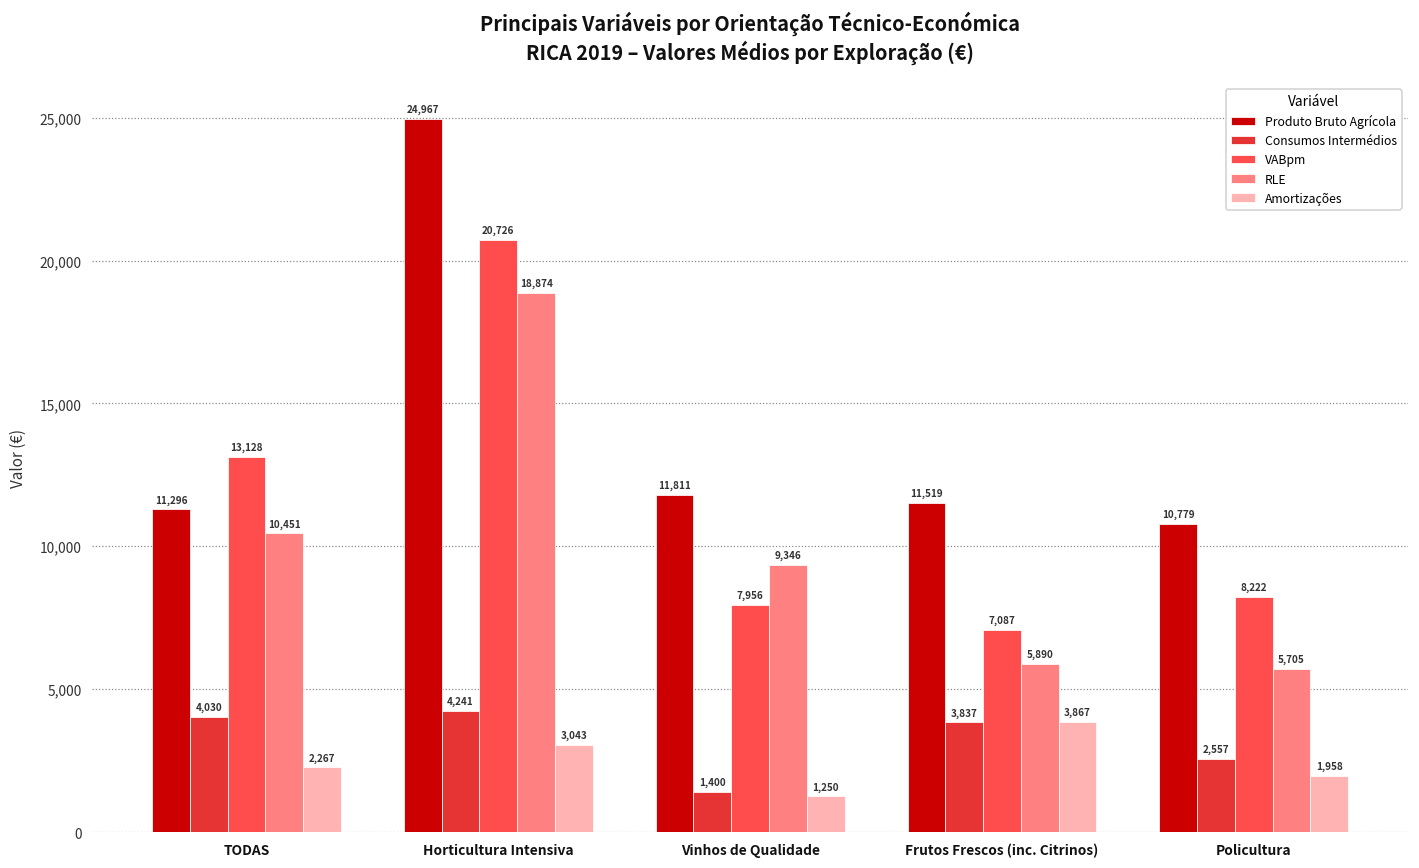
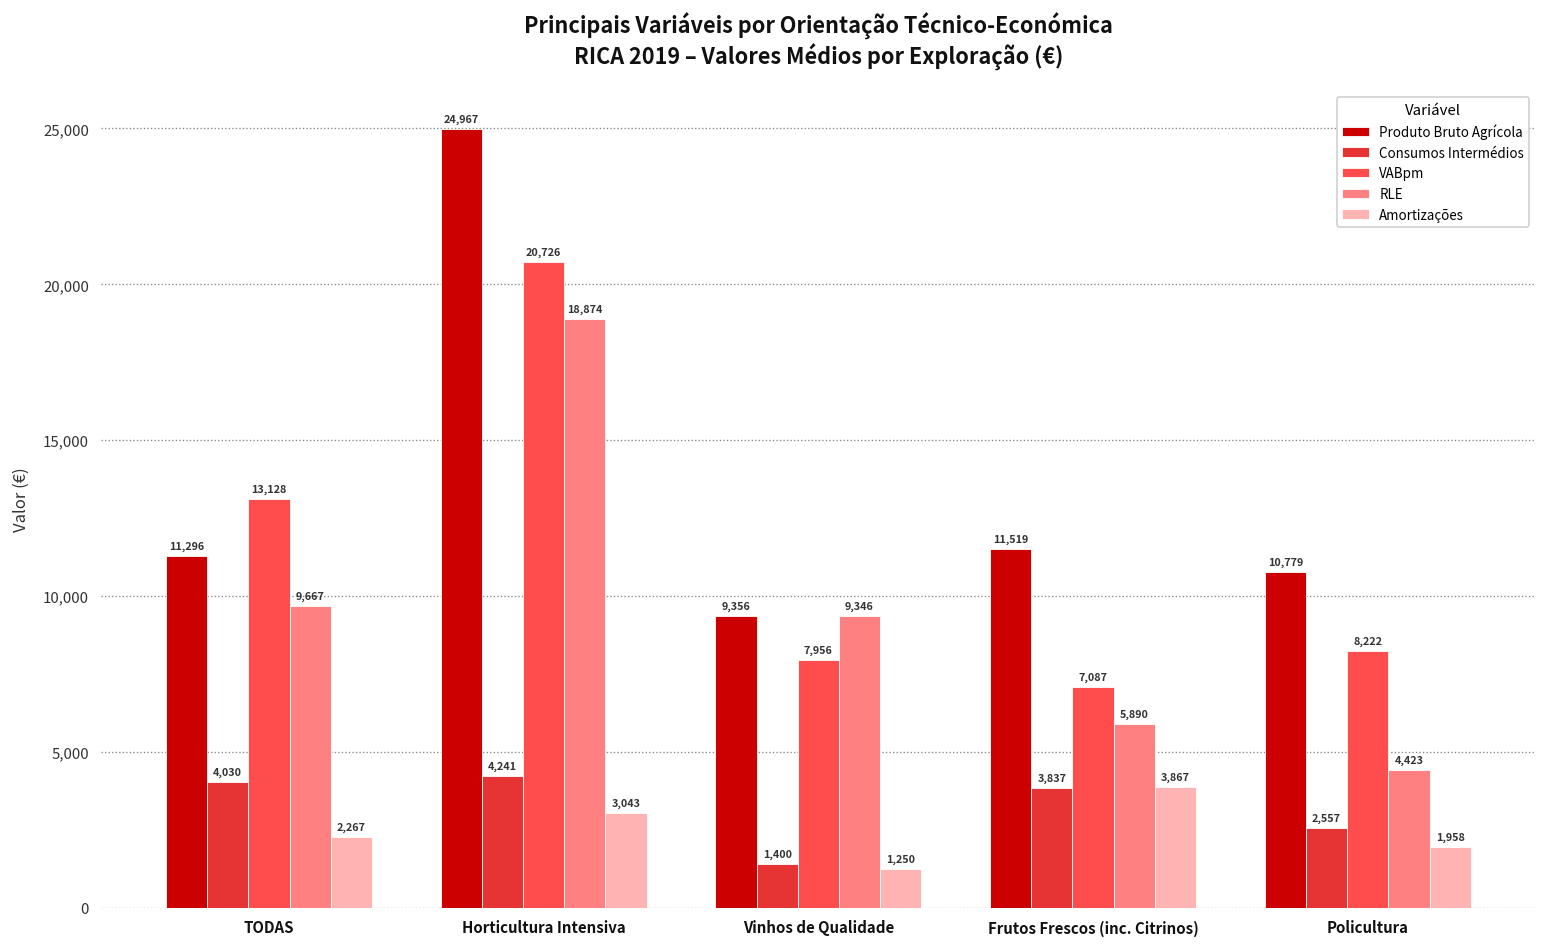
  {
    "Produto Bruto Agrícola": {
      "TODAS": "11,296",
      "Horticultura Intensiva": "24,967",
-     "Vinhos de Qualidade": "11,811",
+     "Vinhos de Qualidade": "9,356",
      "Frutos Frescos (inc. Citrinos)": "11,519",
      "Policultura": "10,779"
    },
    "RLE": {
-     "TODAS": "10,451",
+     "TODAS": "9,667",
      "Horticultura Intensiva": "18,874",
      "Vinhos de Qualidade": "9,346",
      "Frutos Frescos (inc. Citrinos)": "5,890",
-     "Policultura": "5,705"
+     "Policultura": "4,423"
    },
    "Amortizações": {
      "TODAS": "2,267",
      "Horticultura Intensiva": "3,043",
      "Vinhos de Qualidade": "1,250",
      "Frutos Frescos (inc. Citrinos)": "3,867",
      "Policultura": "1,958"
    }
  }
